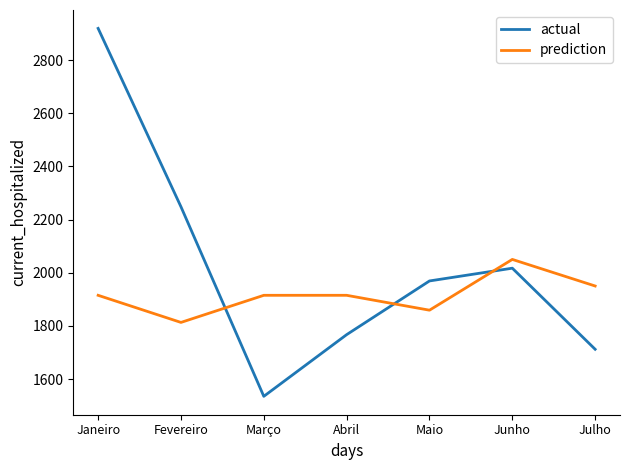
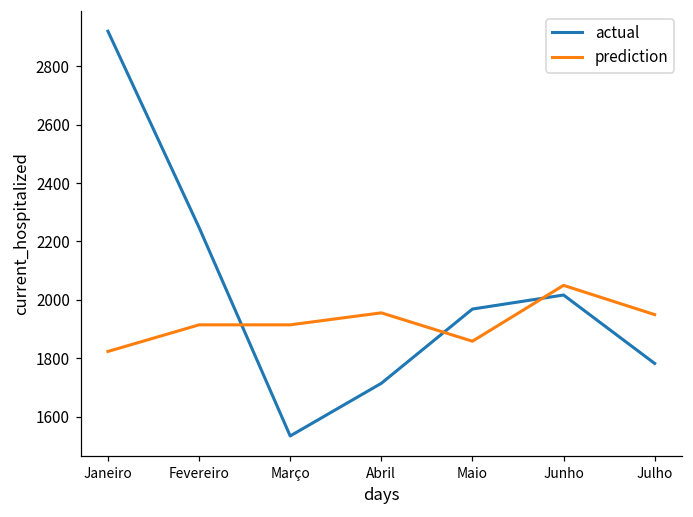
  {
    "actual": {
      "Janeiro": 2920,
      "Fevereiro": 2250,
      "Março": 1540,
-     "Abril": 1770,
+     "Abril": 1720,
      "Maio": 1970,
      "Junho": 2020,
-     "Julho": 1710
+     "Julho": 1780
    },
    "prediction": {
-     "Janeiro": 1920,
-     "Fevereiro": 1810,
+     "Janeiro": 1820,
+     "Fevereiro": 1920,
      "Março": 1920,
-     "Abril": 1920,
+     "Abril": 1960,
      "Maio": 1860,
      "Junho": 2050,
      "Julho": 1950
    }
  }
